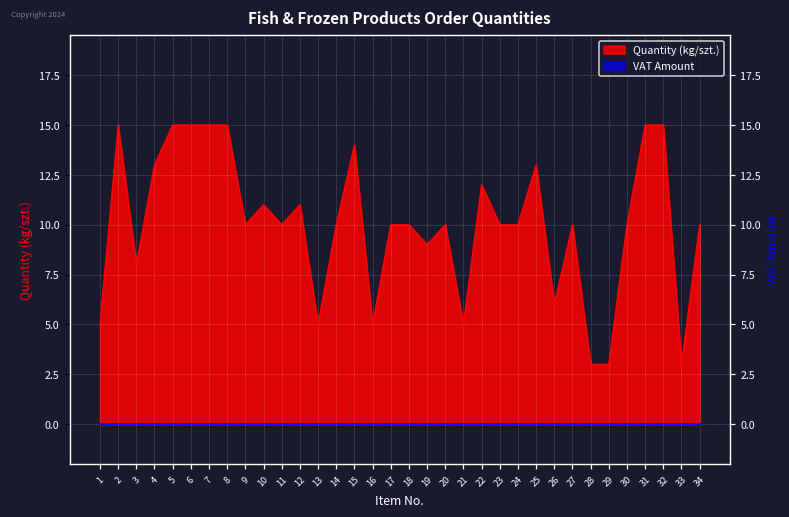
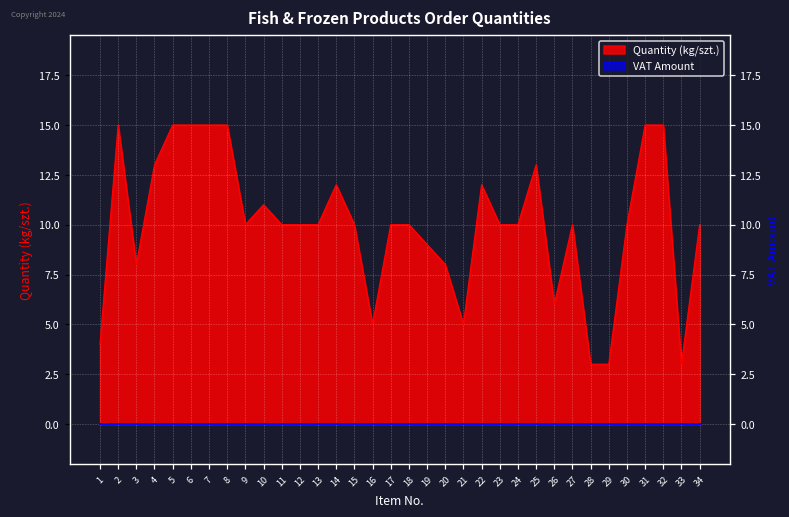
  {
    "Quantity (kg/szt.)": {
-     "1": 5,
+     "1": 4,
      "2": 15,
      "3": 8,
      "4": 13,
      "5": 15,
      "6": 15,
      "7": 15,
      "8": 15,
      "9": 10,
      "10": 11,
      "11": 10,
-     "12": 11,
-     "13": 5,
-     "14": 10,
-     "15": 14,
+     "12": 10,
+     "13": 10,
+     "14": 12,
+     "15": 10,
      "16": 5,
      "17": 10,
      "18": 10,
      "19": 9,
-     "20": 10,
+     "20": 8,
      "21": 5,
      "22": 12,
      "23": 10,
      "24": 10,
      "25": 13,
      "26": 6,
      "27": 10,
      "28": 3,
      "29": 3,
      "30": 10,
      "31": 15,
      "32": 15,
      "33": 3,
      "34": 10
    },
    "VAT Amount": {
      "1": 0.0,
      "2": 0.0,
      "3": 0.0,
      "4": 0.0,
      "5": 0.0,
      "6": 0.0,
      "7": 0.0,
      "8": 0.0,
      "9": 0.0,
      "10": 0.0,
      "11": 0.0,
      "12": 0.0,
      "13": 0.0,
      "14": 0.0,
      "15": 0.0,
      "16": 0.0,
      "17": 0.0,
      "18": 0.0,
      "19": 0.0,
      "20": 0.0,
      "21": 0.0,
      "22": 0.0,
      "23": 0.0,
      "24": 0.0,
      "25": 0.0,
      "26": 0.0,
      "27": 0.0,
      "28": 0.0,
      "29": 0.0,
      "30": 0.0,
      "31": 0.0,
      "32": 0.0,
      "33": 0.0,
      "34": 0.0
    }
  }
